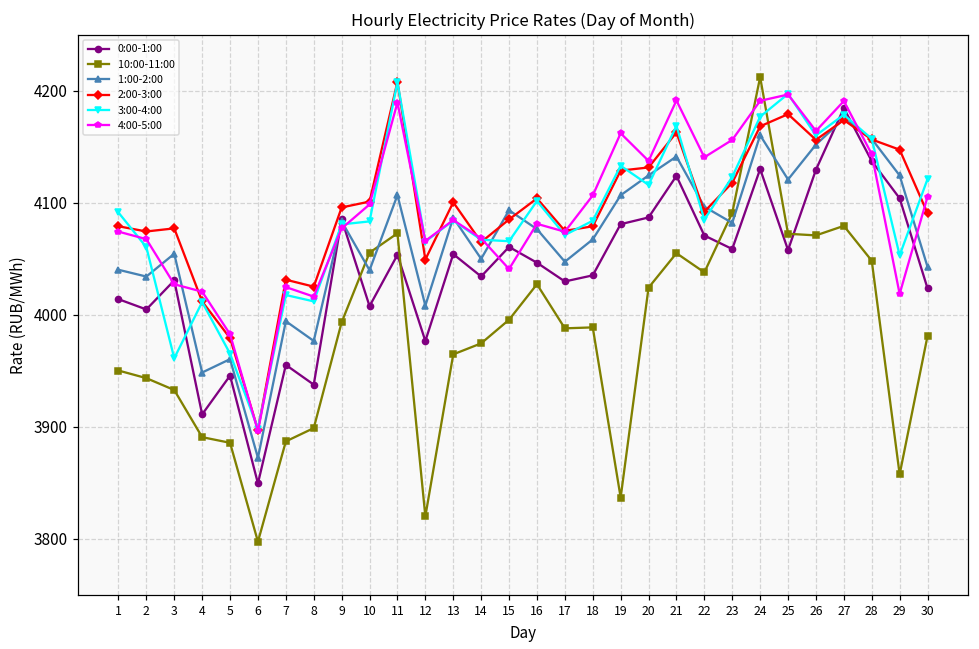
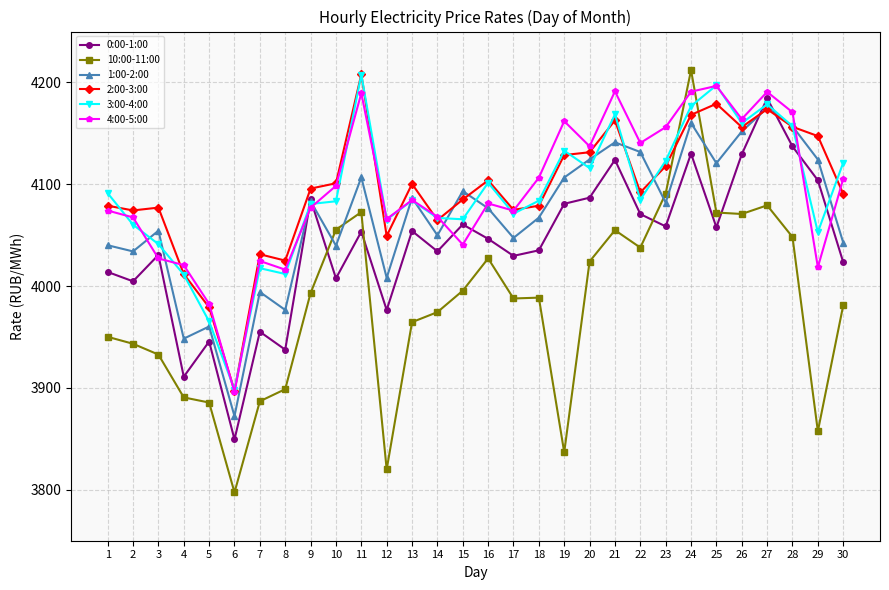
  {
    "0:00-1:00": {
      "1": 4014,
      "2": 4005,
      "3": 4031,
      "4": 3911,
      "5": 3946,
      "6": 3849,
      "7": 3955,
      "8": 3938,
      "10": 4008,
      "11": 4053,
      "12": 3977,
      "13": 4054,
      "14": 4034,
      "15": 4061,
      "16": 4046,
      "17": 4030,
      "18": 4035,
      "19": 4081,
      "20": 4087,
      "21": 4124,
      "22": 4071,
      "23": 4059,
      "24": 4130,
      "25": 4058,
      "26": 4129,
      "27": 4184,
      "28": 4137,
      "29": 4104,
      "30": 4024
    },
    "10:00-11:00": {
      "1": 3950,
      "2": 3943,
      "3": 3933,
      "4": 3891,
      "5": 3886,
      "6": 3797,
      "7": 3887,
      "8": 3899,
      "9": 3993,
      "10": 4055,
      "11": 4073,
      "12": 3820,
      "13": 3965,
      "14": 3974,
      "15": 3996,
      "16": 4027,
      "17": 3988,
      "18": 3989,
      "19": 3837,
      "20": 4024,
      "21": 4055,
      "22": 4038,
      "23": 4091,
      "24": 4212,
      "25": 4072,
      "26": 4071,
      "27": 4079,
      "28": 4048,
      "29": 3857,
      "30": 3981
    },
    "1:00-2:00": {
      "1": 4040,
      "2": 4034,
      "3": 4054,
      "4": 3948,
      "5": 3960,
      "6": 3872,
      "7": 3994,
      "8": 3977,
      "10": 4040,
      "11": 4107,
      "12": 4008,
      "14": 4050,
      "15": 4093,
      "16": 4076,
      "17": 4047,
      "18": 4067,
      "19": 4107,
      "20": 4124,
      "21": 4141,
-     "22": 4096,
+     "22": 4132,
      "23": 4082,
      "24": 4160,
      "25": 4121,
      "26": 4152,
      "29": 4124,
      "30": 4043
    },
    "2:00-3:00": {
      "1": 4079,
      "2": 4074,
      "3": 4077,
      "5": 3979,
      "7": 4031,
      "8": 4025,
      "9": 4096,
      "12": 4049,
      "13": 4100,
      "15": 4085,
      "18": 4079,
      "19": 4129,
      "20": 4131,
      "21": 4163,
      "22": 4092,
      "23": 4118,
      "24": 4168,
      "25": 4179,
      "26": 4156,
      "29": 4147,
      "30": 4091
    },
    "3:00-4:00": {
      "1": 4091,
      "2": 4060,
-     "3": 3961,
+     "3": 4041,
      "5": 3965,
      "7": 4018,
      "8": 4012,
      "9": 4081,
      "10": 4083,
      "15": 4066,
      "17": 4071,
      "18": 4084,
      "19": 4133,
      "20": 4116,
      "21": 4169,
      "22": 4085,
      "23": 4123,
      "24": 4177,
      "26": 4160,
      "27": 4179,
      "29": 4053,
      "30": 4121
    },
    "4:00-5:00": {
      "1": 4074,
      "2": 4067,
      "3": 4027,
      "4": 4021,
      "5": 3983,
      "7": 4025,
      "8": 4016,
      "9": 4077,
      "11": 4189,
      "15": 4041,
      "16": 4081,
      "18": 4106,
      "19": 4162,
      "20": 4137,
      "21": 4191,
      "22": 4141,
      "23": 4156,
      "24": 4191,
      "26": 4164,
      "27": 4191,
-     "28": 4143,
+     "28": 4171,
      "29": 4019,
      "30": 4105
    }
  }
